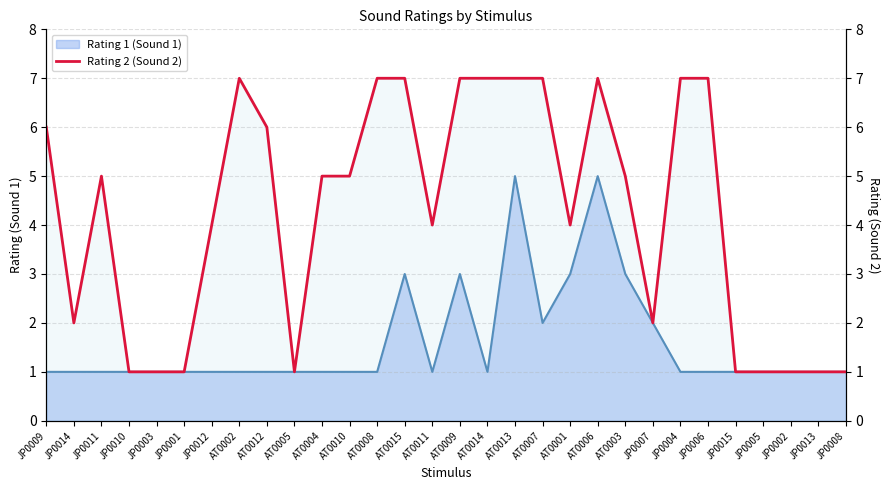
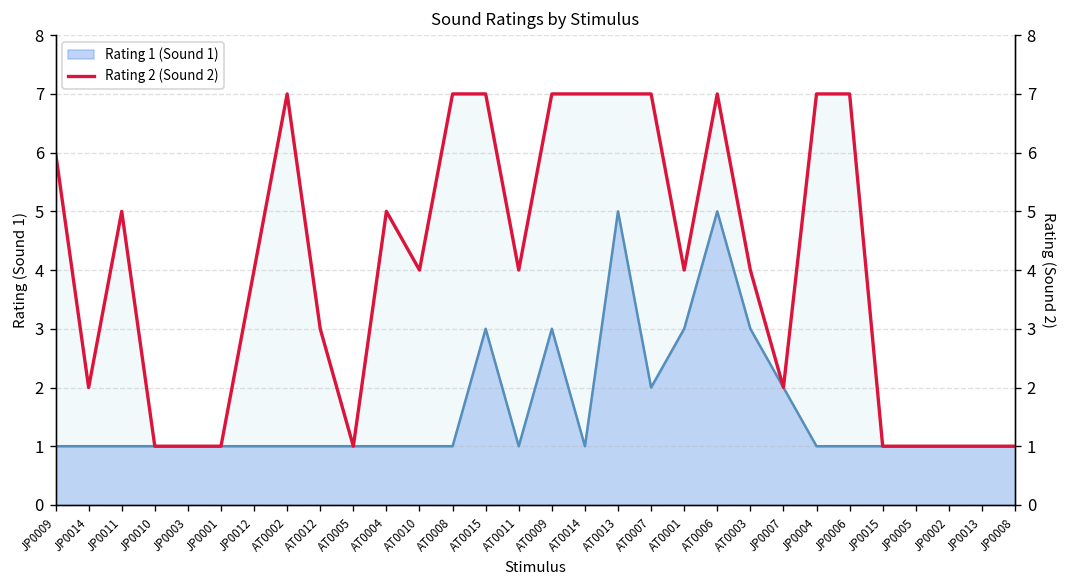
  {
    "Rating 1 (Sound 1)": {
      "JP0009": 1.0,
      "JP0014": 1.0,
      "JP0011": 1.0,
      "JP0010": 1.0,
      "JP0003": 1.0,
      "JP0001": 1.0,
      "JP0012": 1.0,
      "AT0002": 1.0,
      "AT0012": 1.0,
      "AT0005": 1.0,
      "AT0004": 1.0,
      "AT0010": 1.0,
      "AT0008": 1.0,
      "AT0015": 3.0,
      "AT0011": 1.0,
      "AT0009": 3.0,
      "AT0014": 1.0,
      "AT0013": 5.0,
      "AT0007": 2.0,
      "AT0001": 3.0,
      "AT0006": 5.0,
      "AT0003": 3.0,
      "JP0007": 2.0,
      "JP0004": 1.0,
      "JP0006": 1.0,
      "JP0015": 1.0,
      "JP0005": 1.0,
      "JP0002": 1.0,
      "JP0013": 1.0,
      "JP0008": 1.0
    },
    "Rating 2 (Sound 2)": {
      "JP0009": 6,
      "JP0014": 2,
      "JP0011": 5,
      "JP0010": 1,
      "JP0003": 1,
      "JP0001": 1,
      "JP0012": 4,
      "AT0002": 7,
-     "AT0012": 6,
+     "AT0012": 3,
      "AT0005": 1,
      "AT0004": 5,
-     "AT0010": 5,
+     "AT0010": 4,
      "AT0008": 7,
      "AT0015": 7,
      "AT0011": 4,
      "AT0009": 7,
      "AT0014": 7,
      "AT0013": 7,
      "AT0007": 7,
      "AT0001": 4,
      "AT0006": 7,
-     "AT0003": 5,
+     "AT0003": 4,
      "JP0007": 2,
      "JP0004": 7,
      "JP0006": 7,
      "JP0015": 1,
      "JP0005": 1,
      "JP0002": 1,
      "JP0013": 1,
      "JP0008": 1
    }
  }
